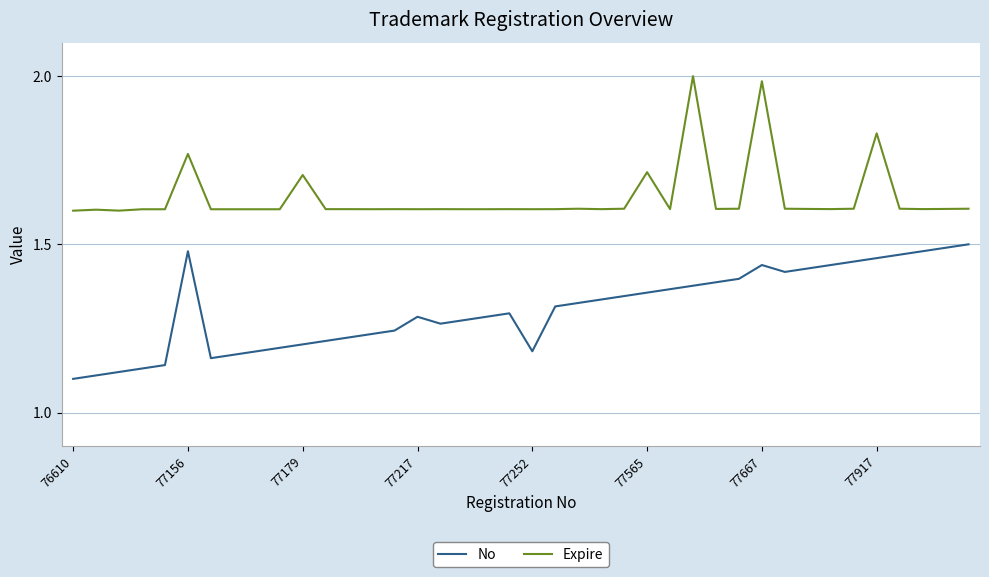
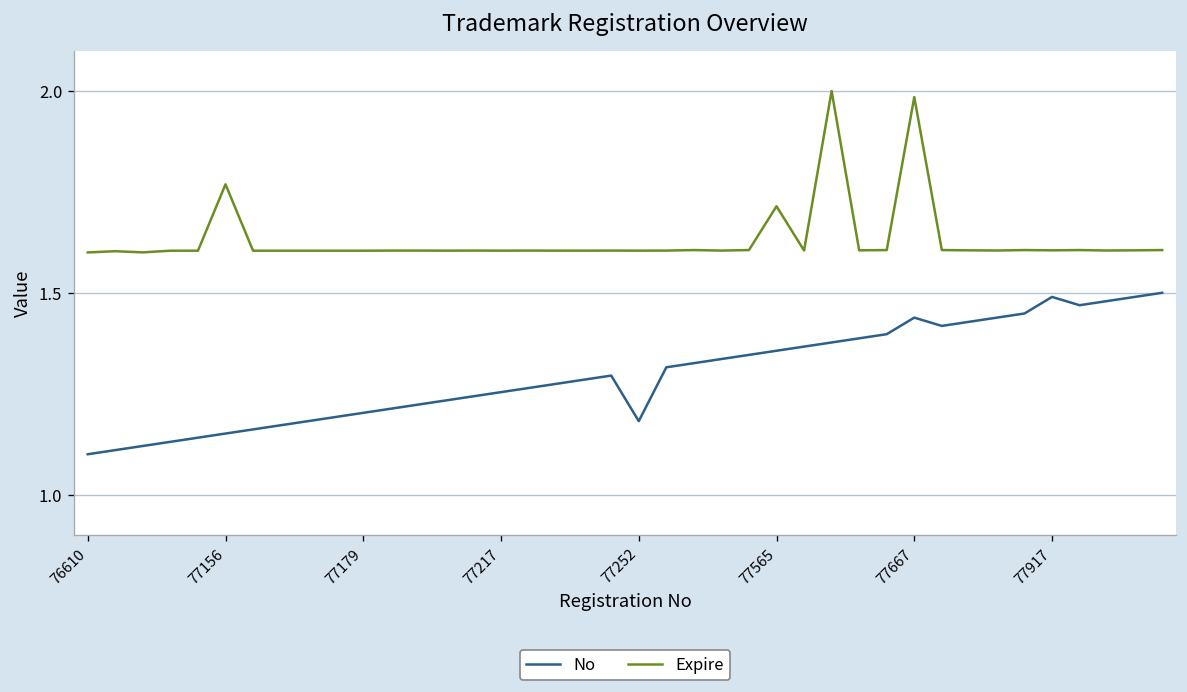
  {
    "No": {
      "76610": 1.10,
-     "77156": 1.48,
+     "77156": 1.15,
      "77179": 1.20,
-     "77217": 1.28,
+     "77217": 1.25,
      "77252": 1.18,
      "77565": 1.36,
      "77667": 1.44,
-     "77917": 1.46
+     "77917": 1.49
    },
    "Expire": {
      "76610": 1.60,
      "77156": 1.77,
-     "77179": 1.71,
+     "77179": 1.60,
      "77217": 1.60,
      "77252": 1.60,
      "77565": 1.71,
      "77667": 1.98,
-     "77917": 1.83
+     "77917": 1.61
    }
  }
